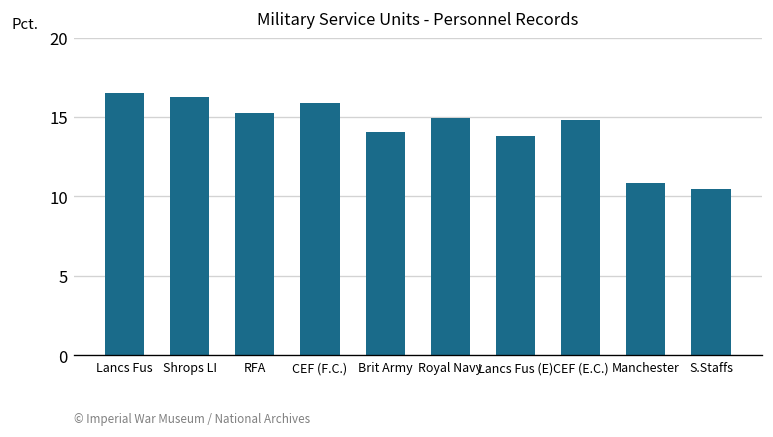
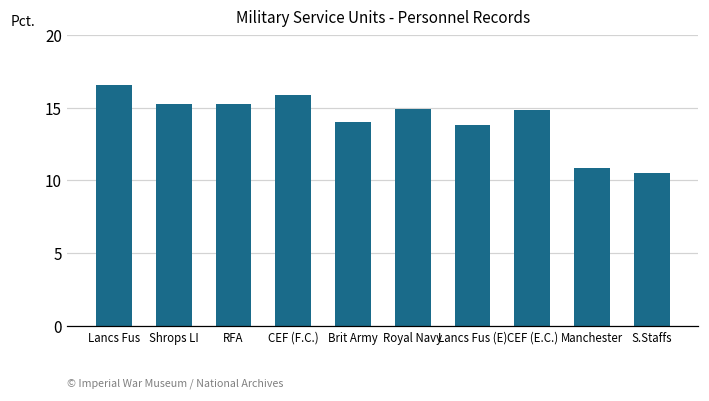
  {
    "Lancs Fus": 16.5,
-   "Shrops LI": 16.3,
+   "Shrops LI": 15.3,
    "RFA": 15.3,
    "CEF (F.C.)": 15.9,
    "Brit Army": 14.0,
    "Royal Navy": 14.9,
    "Lancs Fus (E)": 13.8,
    "CEF (E.C.)": 14.8,
    "Manchester": 10.8,
    "S.Staffs": 10.5
  }
